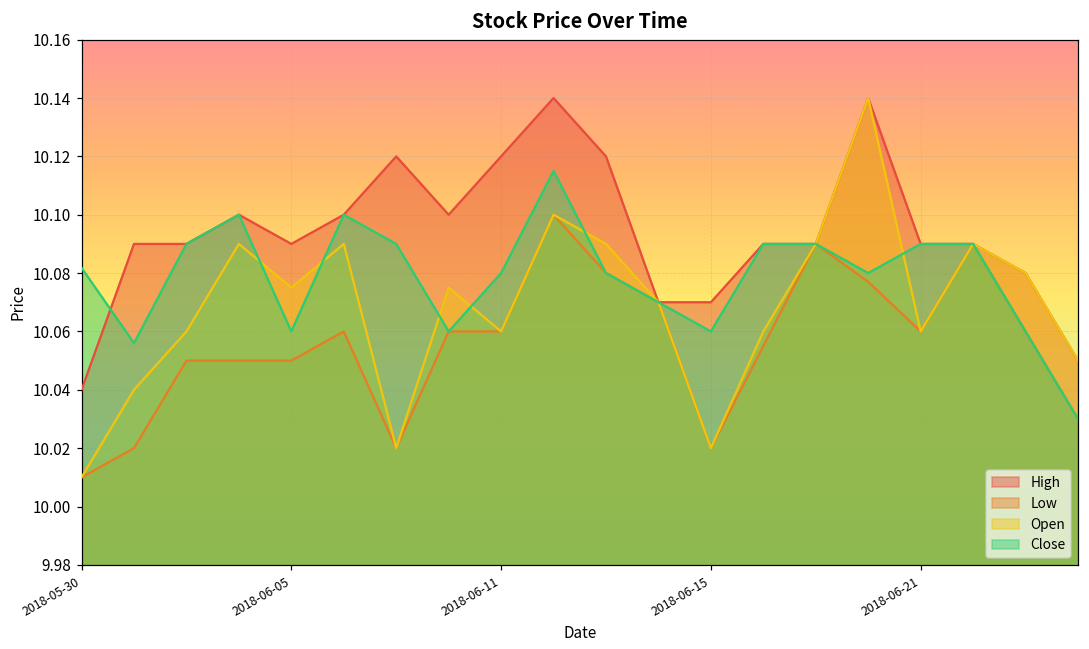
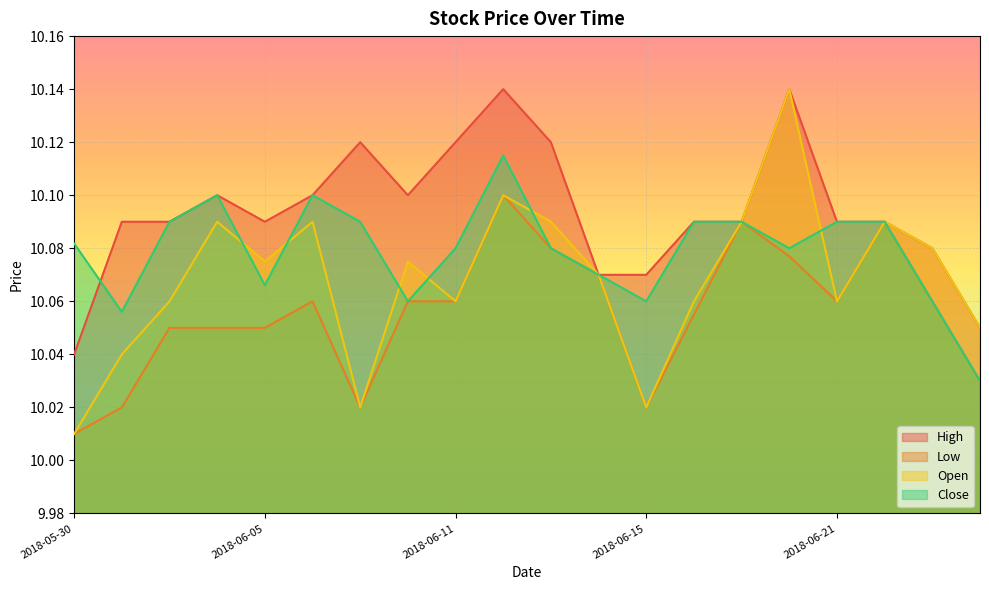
  {
    "Close": {
      "2018-05-30": 10.082,
-     "2018-06-05": 10.060,
+     "2018-06-05": 10.066,
      "2018-06-11": 10.080,
      "2018-06-15": 10.060
    }
  }
